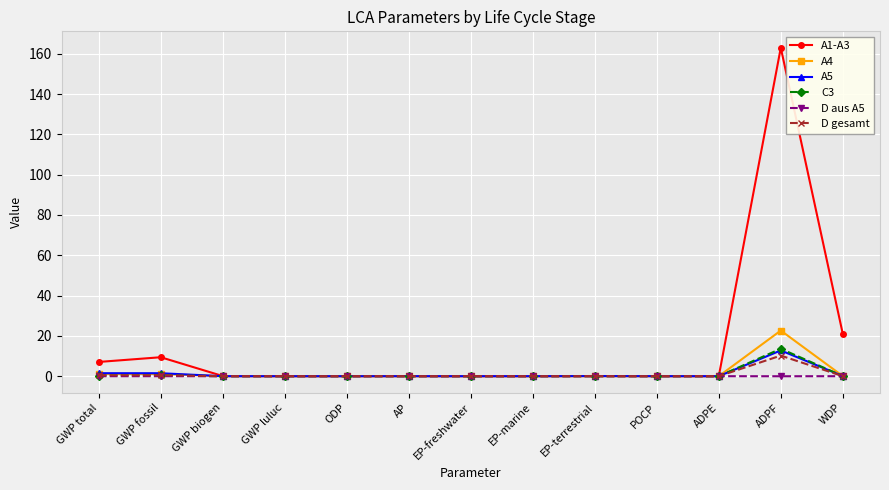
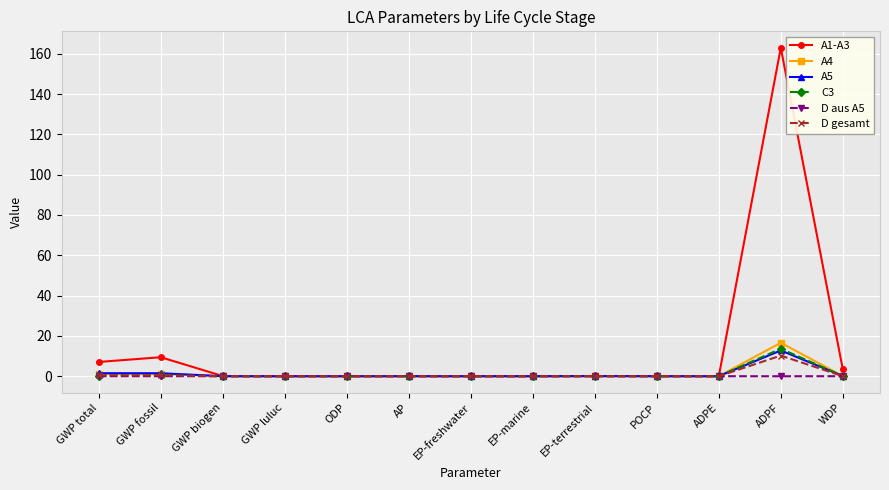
  {
    "A1-A3": {
      "GWP total": 7,
      "GWP fossil": 9,
      "ADPF": 163,
-     "WDP": 21
+     "WDP": 3
    },
    "A4": {
-     "ADPF": 23
+     "ADPF": 17
    },
    "D aus A5": {
      "ADPF": 0
    },
    "D gesamt": {
      "ADPF": 10
    }
  }
